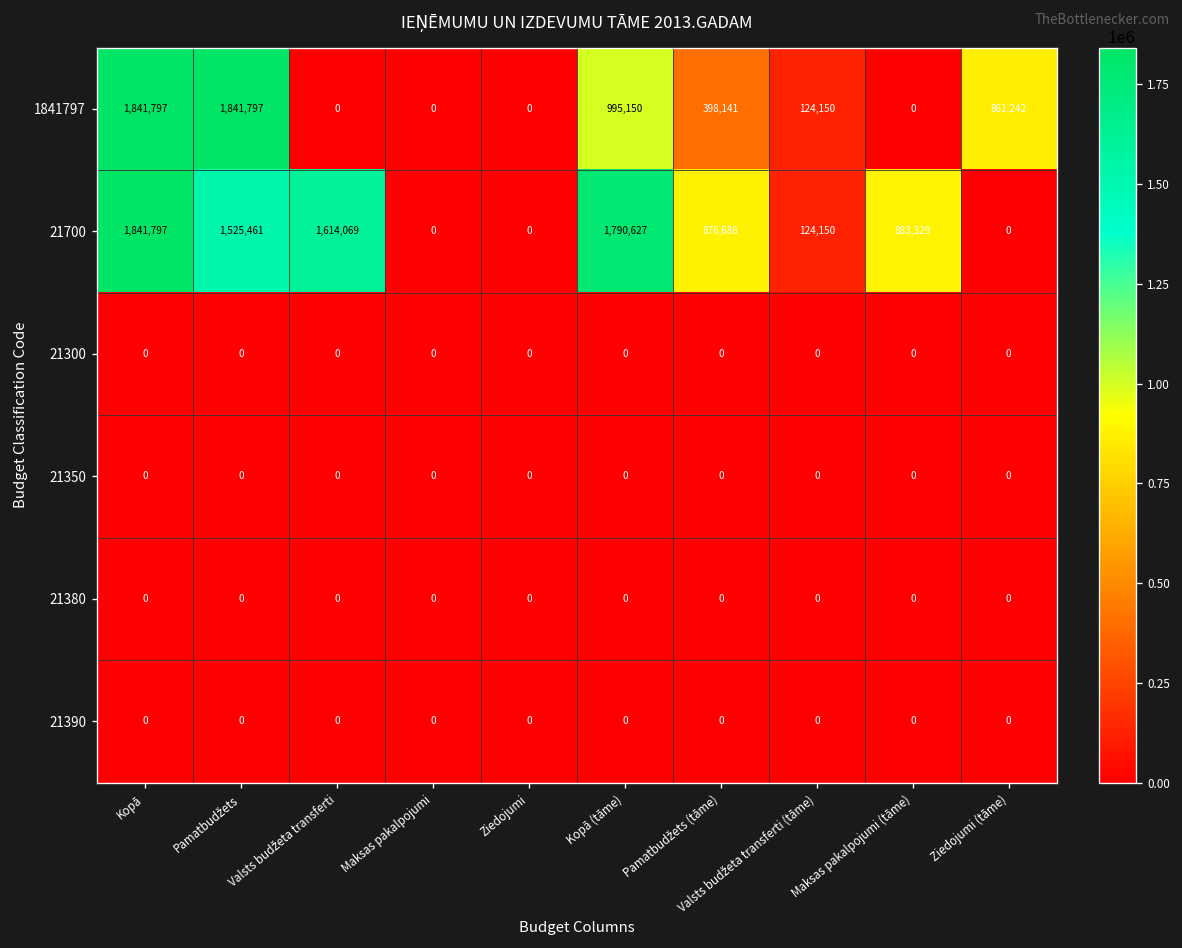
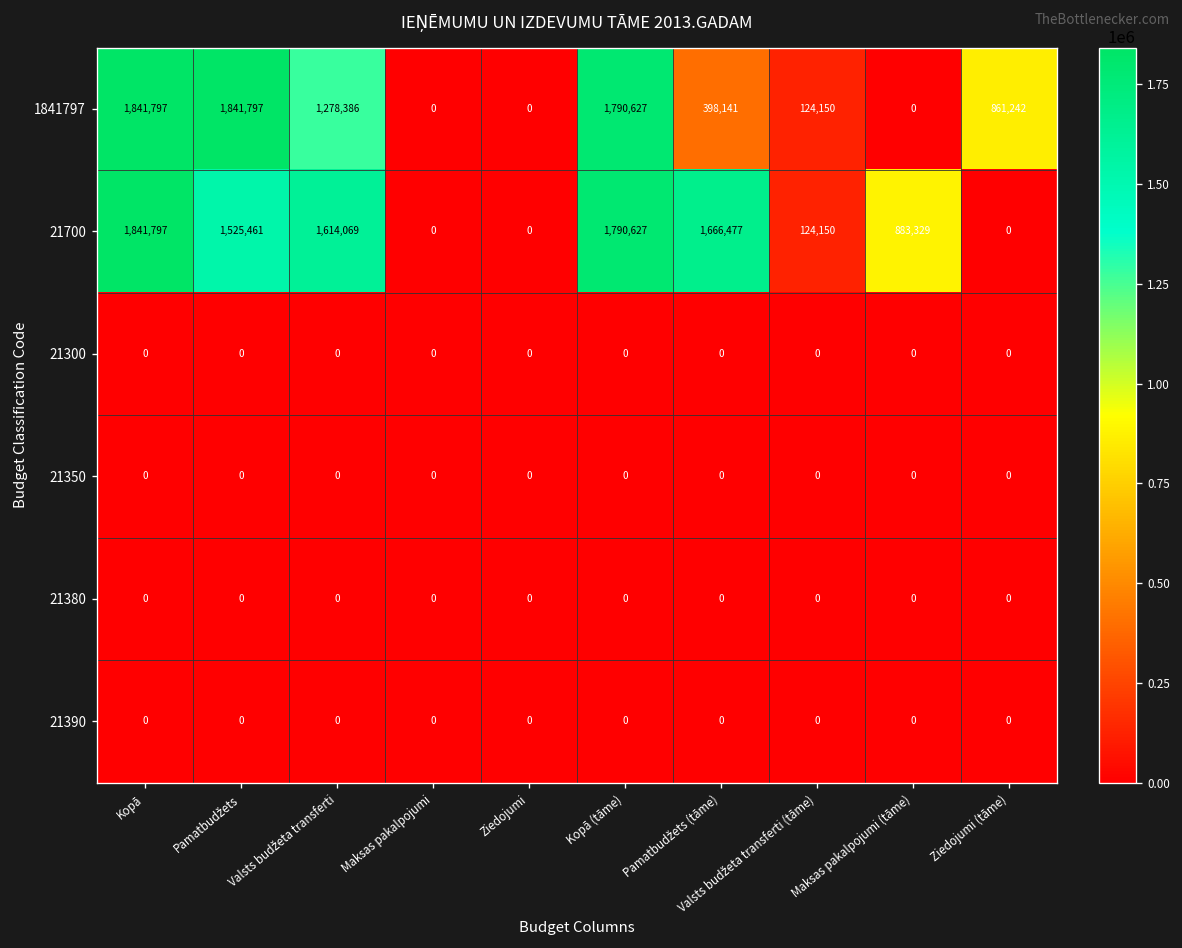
  {
    "1841797": {
      "Kopā": "1,841,797",
      "Pamatbudžets": "1,841,797",
-     "Valsts budžeta transferti": "0",
+     "Valsts budžeta transferti": "1,278,386",
      "Maksas pakalpojumi": "0",
      "Ziedojumi": "0",
-     "Kopā (tāme)": "995,150",
+     "Kopā (tāme)": "1,790,627",
      "Pamatbudžets (tāme)": "398,141",
      "Valsts budžeta transferti (tāme)": "124,150",
      "Maksas pakalpojumi (tāme)": "0",
      "Ziedojumi (tāme)": "861,242"
    },
    "21700": {
      "Kopā": "1,841,797",
      "Pamatbudžets": "1,525,461",
      "Valsts budžeta transferti": "1,614,069",
      "Maksas pakalpojumi": "0",
      "Ziedojumi": "0",
      "Kopā (tāme)": "1,790,627",
-     "Pamatbudžets (tāme)": "876,686",
+     "Pamatbudžets (tāme)": "1,666,477",
      "Valsts budžeta transferti (tāme)": "124,150",
      "Maksas pakalpojumi (tāme)": "883,329",
      "Ziedojumi (tāme)": "0"
    },
    "21300": {
      "Kopā": "0",
      "Pamatbudžets": "0",
      "Valsts budžeta transferti": "0",
      "Maksas pakalpojumi": "0",
      "Ziedojumi": "0",
      "Kopā (tāme)": "0",
      "Pamatbudžets (tāme)": "0",
      "Valsts budžeta transferti (tāme)": "0",
      "Maksas pakalpojumi (tāme)": "0",
      "Ziedojumi (tāme)": "0"
    },
    "21350": {
      "Kopā": "0",
      "Pamatbudžets": "0",
      "Valsts budžeta transferti": "0",
      "Maksas pakalpojumi": "0",
      "Ziedojumi": "0",
      "Kopā (tāme)": "0",
      "Pamatbudžets (tāme)": "0",
      "Valsts budžeta transferti (tāme)": "0",
      "Maksas pakalpojumi (tāme)": "0",
      "Ziedojumi (tāme)": "0"
    },
    "21380": {
      "Kopā": "0",
      "Pamatbudžets": "0",
      "Valsts budžeta transferti": "0",
      "Maksas pakalpojumi": "0",
      "Ziedojumi": "0",
      "Kopā (tāme)": "0",
      "Pamatbudžets (tāme)": "0",
      "Valsts budžeta transferti (tāme)": "0",
      "Maksas pakalpojumi (tāme)": "0",
      "Ziedojumi (tāme)": "0"
    },
    "21390": {
      "Kopā": "0",
      "Pamatbudžets": "0",
      "Valsts budžeta transferti": "0",
      "Maksas pakalpojumi": "0",
      "Ziedojumi": "0",
      "Kopā (tāme)": "0",
      "Pamatbudžets (tāme)": "0",
      "Valsts budžeta transferti (tāme)": "0",
      "Maksas pakalpojumi (tāme)": "0",
      "Ziedojumi (tāme)": "0"
    }
  }
